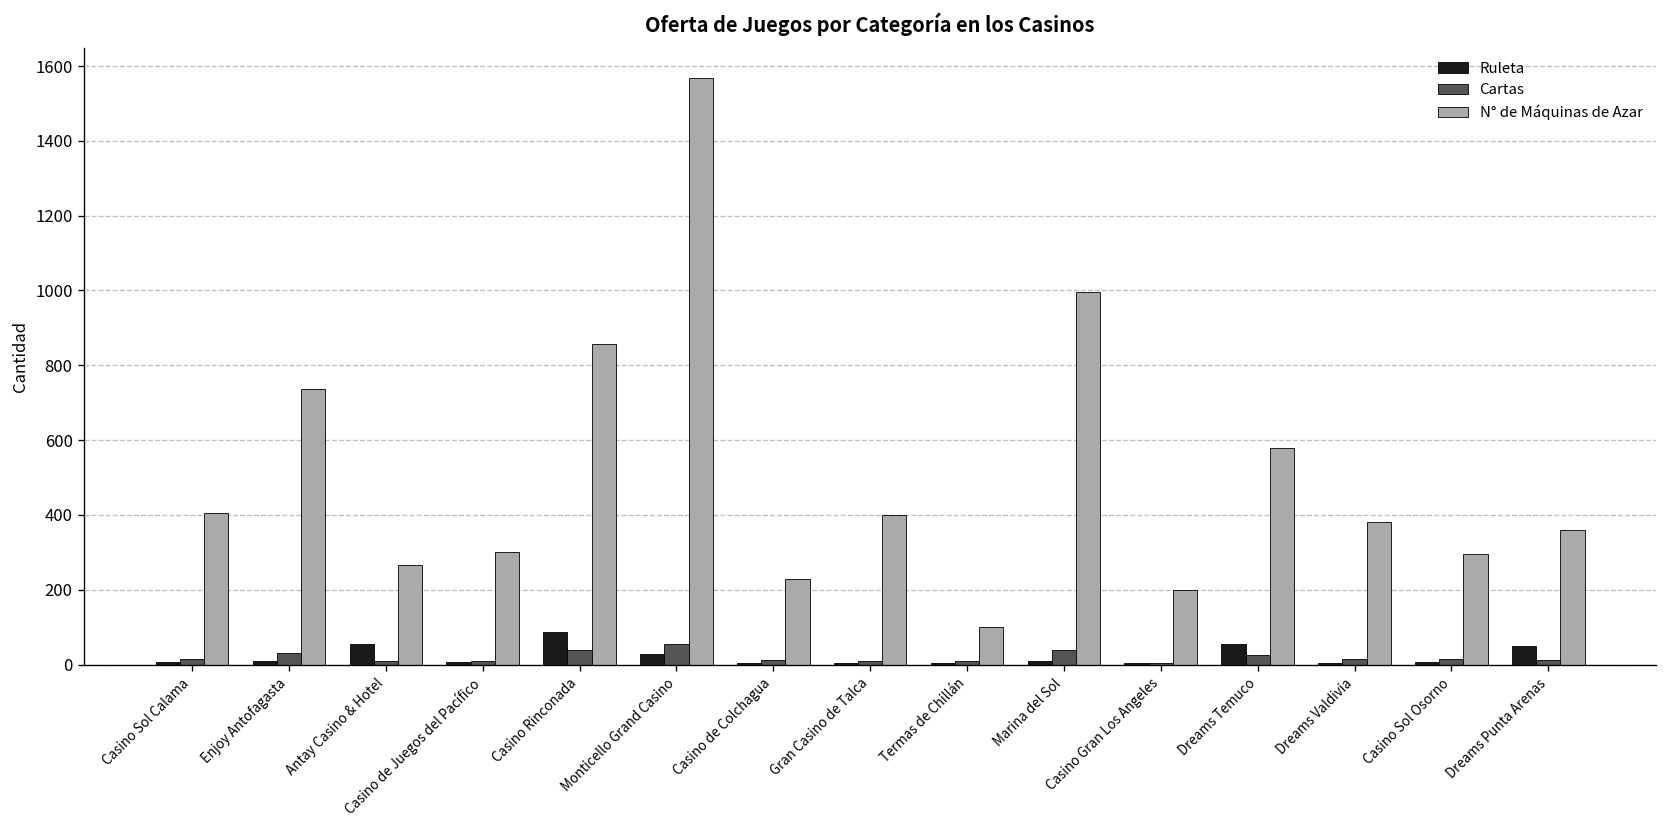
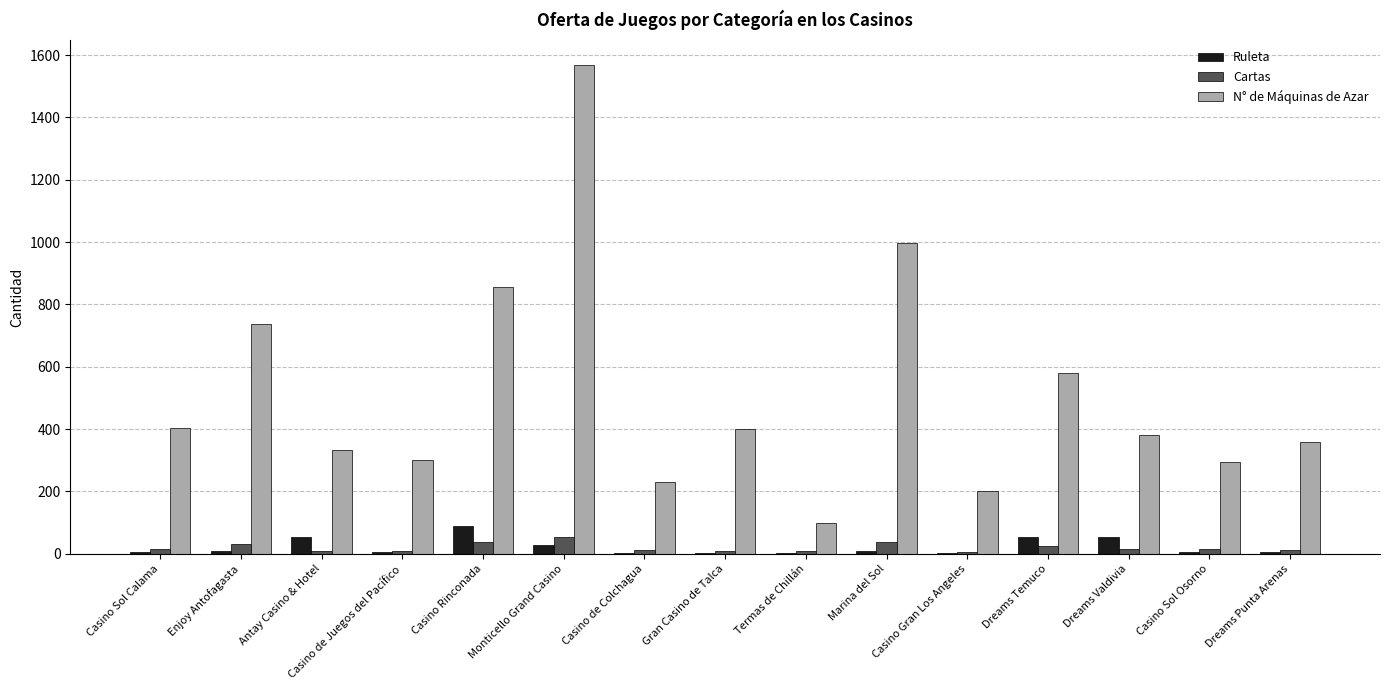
  {
    "Ruleta": {
      "Enjoy Antofagasta": 10,
      "Antay Casino & Hotel": 50,
      "Casino Rinconada": 90,
      "Monticello Grand Casino": 30,
      "Marina del Sol": 10,
      "Dreams Temuco": 50,
-     "Dreams Valdivia": 10,
-     "Dreams Punta Arenas": 50
+     "Dreams Valdivia": 50,
+     "Dreams Punta Arenas": 10
    },
    "Cartas": {
      "Casino Sol Calama": 10,
      "Enjoy Antofagasta": 30,
      "Antay Casino & Hotel": 10,
      "Casino de Juegos del Pacífico": 10,
      "Casino Rinconada": 40,
      "Monticello Grand Casino": 60,
      "Casino de Colchagua": 10,
      "Gran Casino de Talca": 10,
      "Termas de Chillán": 10,
      "Marina del Sol": 40,
      "Dreams Temuco": 30,
      "Dreams Valdivia": 20,
      "Casino Sol Osorno": 10,
      "Dreams Punta Arenas": 10
    },
    "N° de Máquinas de Azar": {
      "Casino Sol Calama": 400,
      "Enjoy Antofagasta": 740,
-     "Antay Casino & Hotel": 270,
+     "Antay Casino & Hotel": 330,
      "Casino de Juegos del Pacífico": 300,
      "Casino Rinconada": 860,
      "Monticello Grand Casino": 1570,
      "Casino de Colchagua": 230,
      "Gran Casino de Talca": 400,
      "Termas de Chillán": 100,
      "Marina del Sol": 1000,
      "Casino Gran Los Angeles": 200,
      "Dreams Temuco": 580,
      "Dreams Valdivia": 380,
      "Casino Sol Osorno": 300,
      "Dreams Punta Arenas": 360
    }
  }
